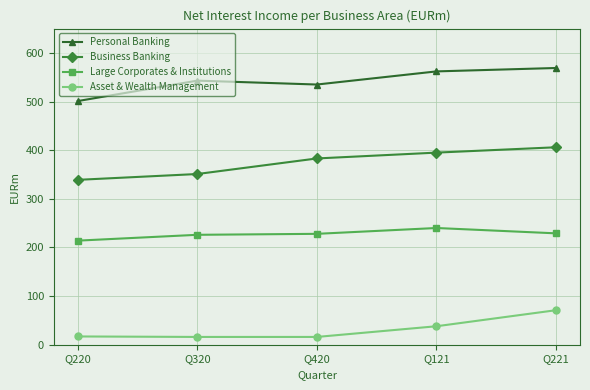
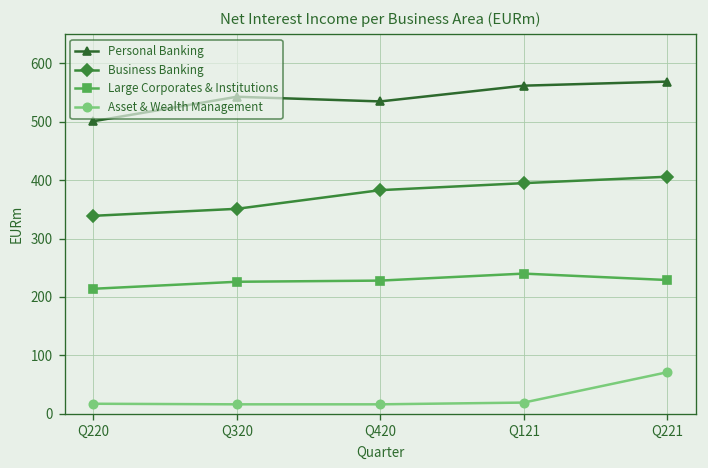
  {
    "Asset & Wealth Management": {
      "Q220": 20,
      "Q320": 20,
      "Q420": 20,
-     "Q121": 40,
+     "Q121": 20,
      "Q221": 70
    }
  }
